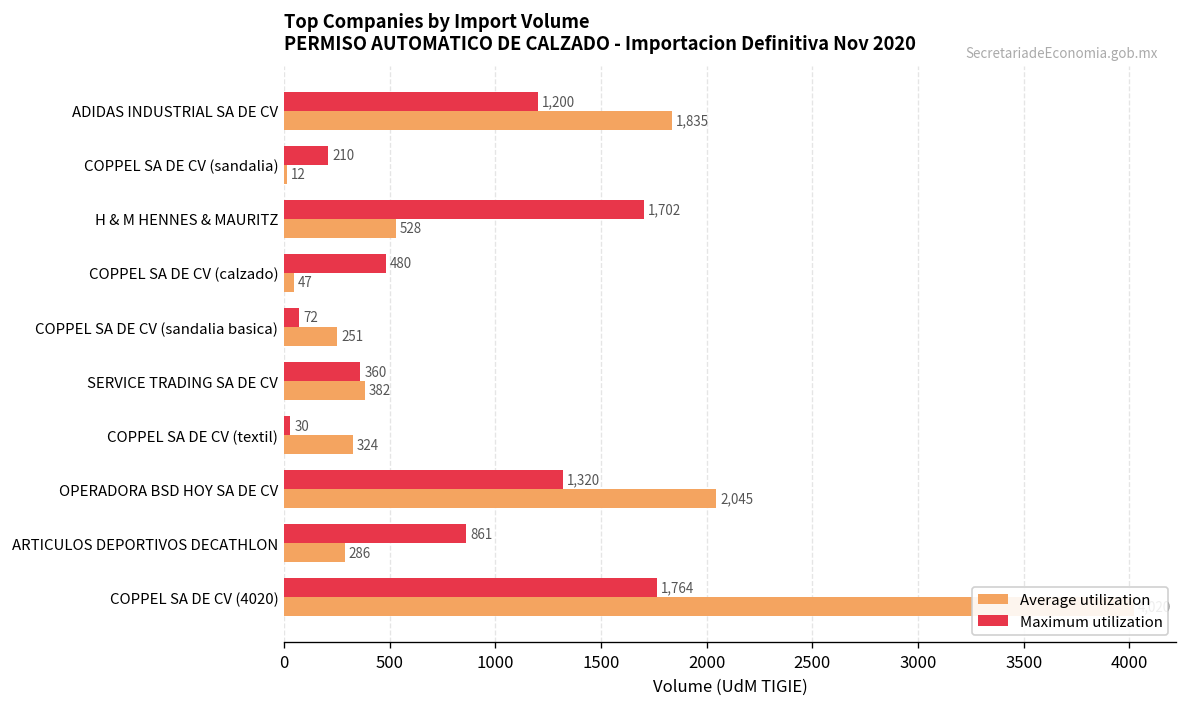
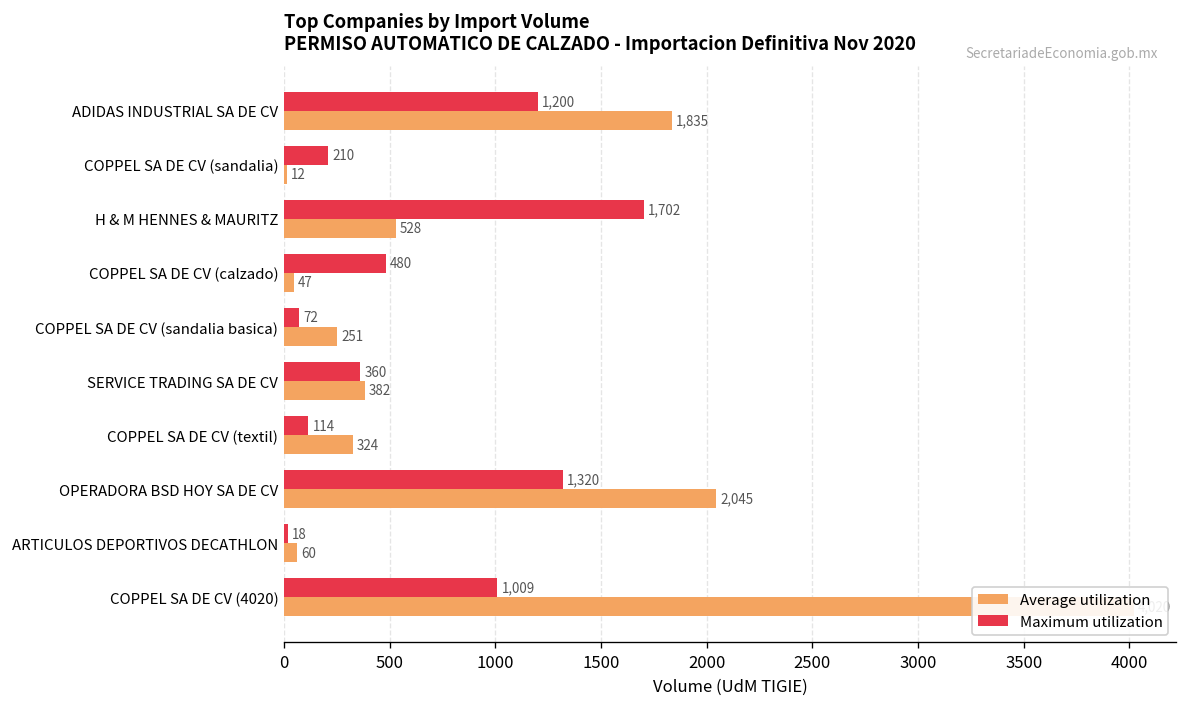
  {
    "Average utilization": {
      "ADIDAS INDUSTRIAL SA DE CV": "1,835",
      "COPPEL SA DE CV (sandalia)": "12",
      "H & M HENNES & MAURITZ": "528",
      "COPPEL SA DE CV (calzado)": "47",
      "COPPEL SA DE CV (sandalia basica)": "251",
      "SERVICE TRADING SA DE CV": "382",
      "COPPEL SA DE CV (textil)": "324",
      "OPERADORA BSD HOY SA DE CV": "2,045",
-     "ARTICULOS DEPORTIVOS DECATHLON": "286"
+     "ARTICULOS DEPORTIVOS DECATHLON": "60"
    },
    "Maximum utilization": {
      "ADIDAS INDUSTRIAL SA DE CV": "1,200",
      "COPPEL SA DE CV (sandalia)": "210",
      "H & M HENNES & MAURITZ": "1,702",
      "COPPEL SA DE CV (calzado)": "480",
      "COPPEL SA DE CV (sandalia basica)": "72",
      "SERVICE TRADING SA DE CV": "360",
-     "COPPEL SA DE CV (textil)": "30",
+     "COPPEL SA DE CV (textil)": "114",
      "OPERADORA BSD HOY SA DE CV": "1,320",
-     "ARTICULOS DEPORTIVOS DECATHLON": "861",
-     "COPPEL SA DE CV (4020)": "1,764"
+     "ARTICULOS DEPORTIVOS DECATHLON": "18",
+     "COPPEL SA DE CV (4020)": "1,009"
    }
  }
